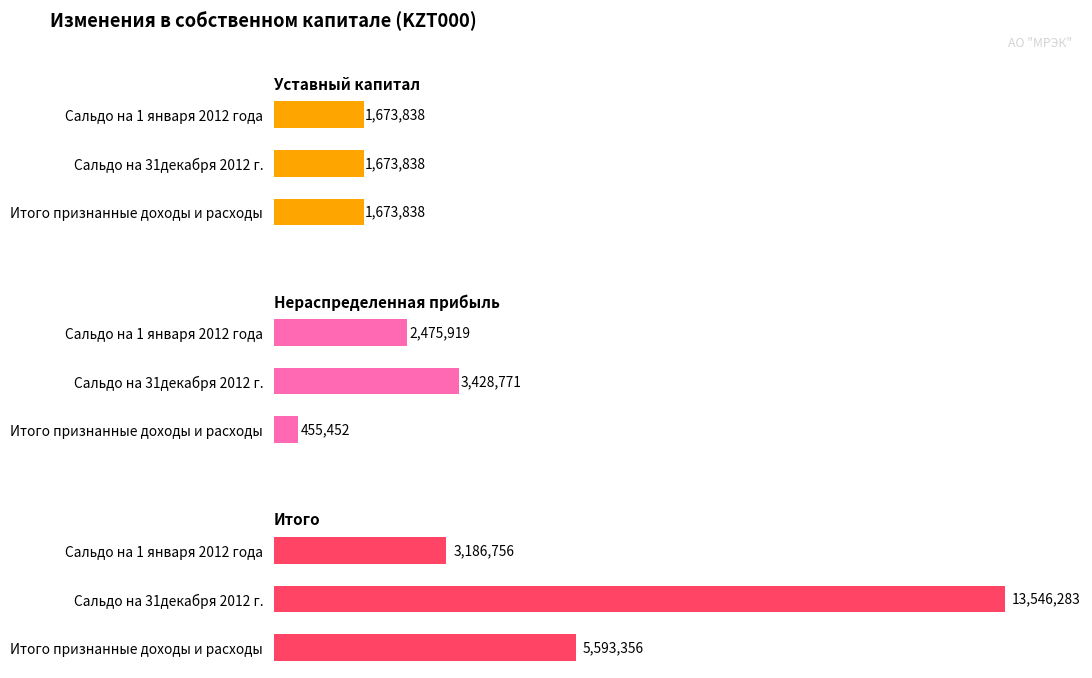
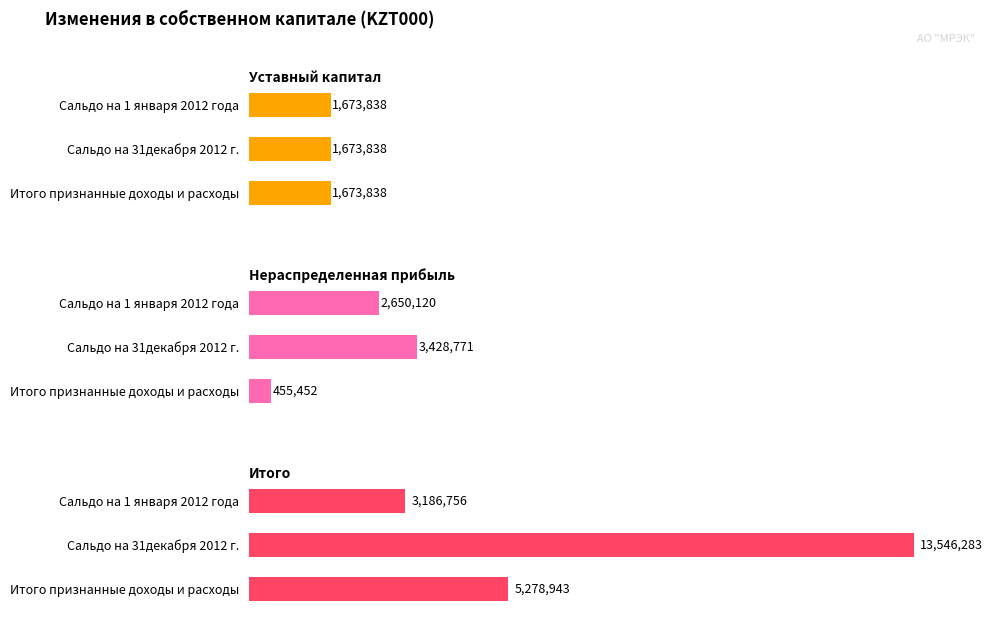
  {
    "Уставный капитал": {
      "Сальдо на 1 января 2012 года": "1,673,838",
      "Сальдо на 31декабря 2012 г.": "1,673,838",
      "Итого признанные доходы и расходы": "1,673,838"
    },
    "Нераспределенная прибыль": {
-     "Сальдо на 1 января 2012 года": "2,475,919",
+     "Сальдо на 1 января 2012 года": "2,650,120",
      "Сальдо на 31декабря 2012 г.": "3,428,771",
      "Итого признанные доходы и расходы": "455,452"
    },
    "Итого": {
      "Сальдо на 1 января 2012 года": "3,186,756",
      "Сальдо на 31декабря 2012 г.": "13,546,283",
-     "Итого признанные доходы и расходы": "5,593,356"
+     "Итого признанные доходы и расходы": "5,278,943"
    }
  }
